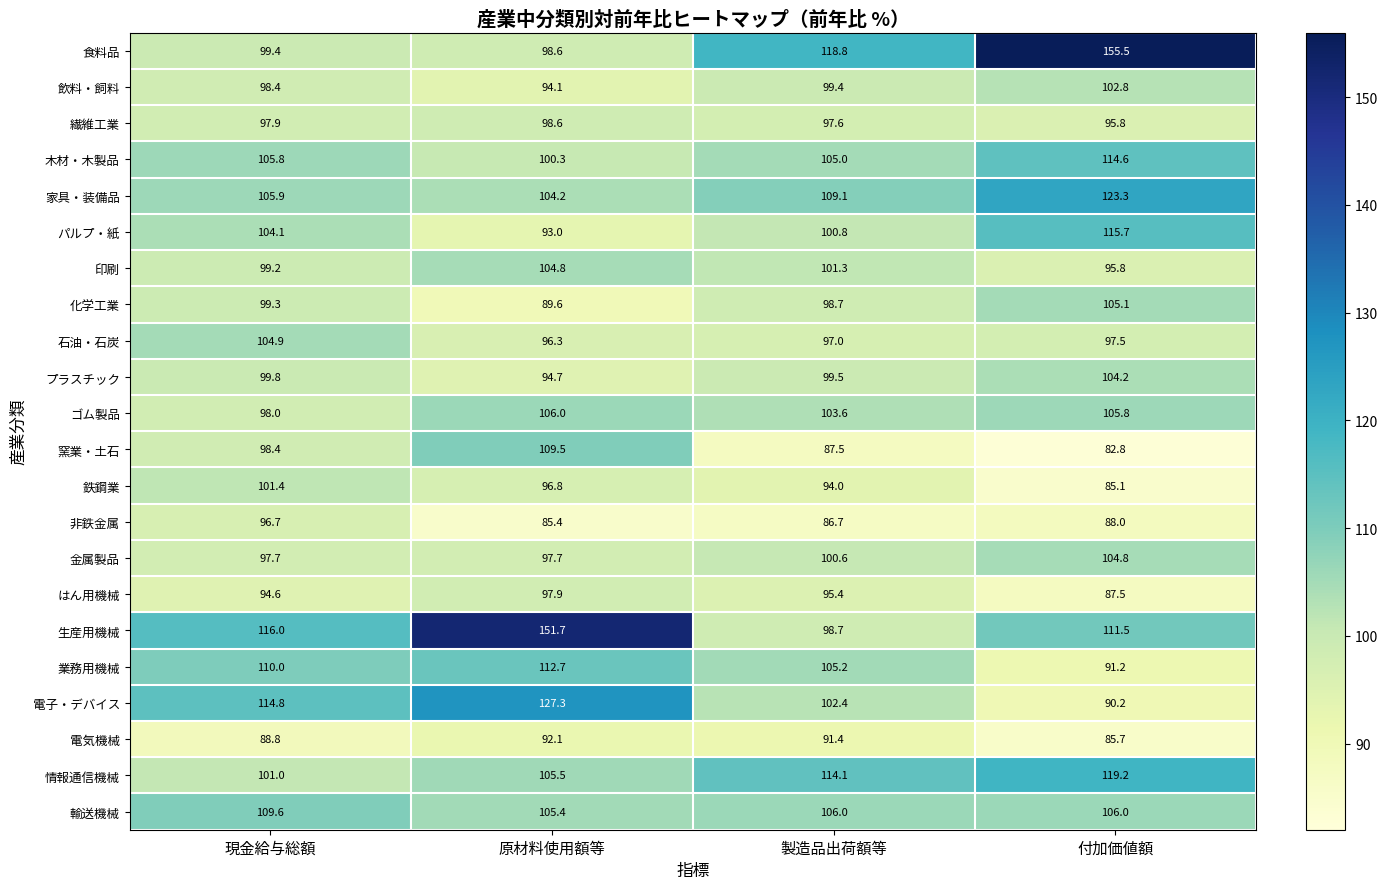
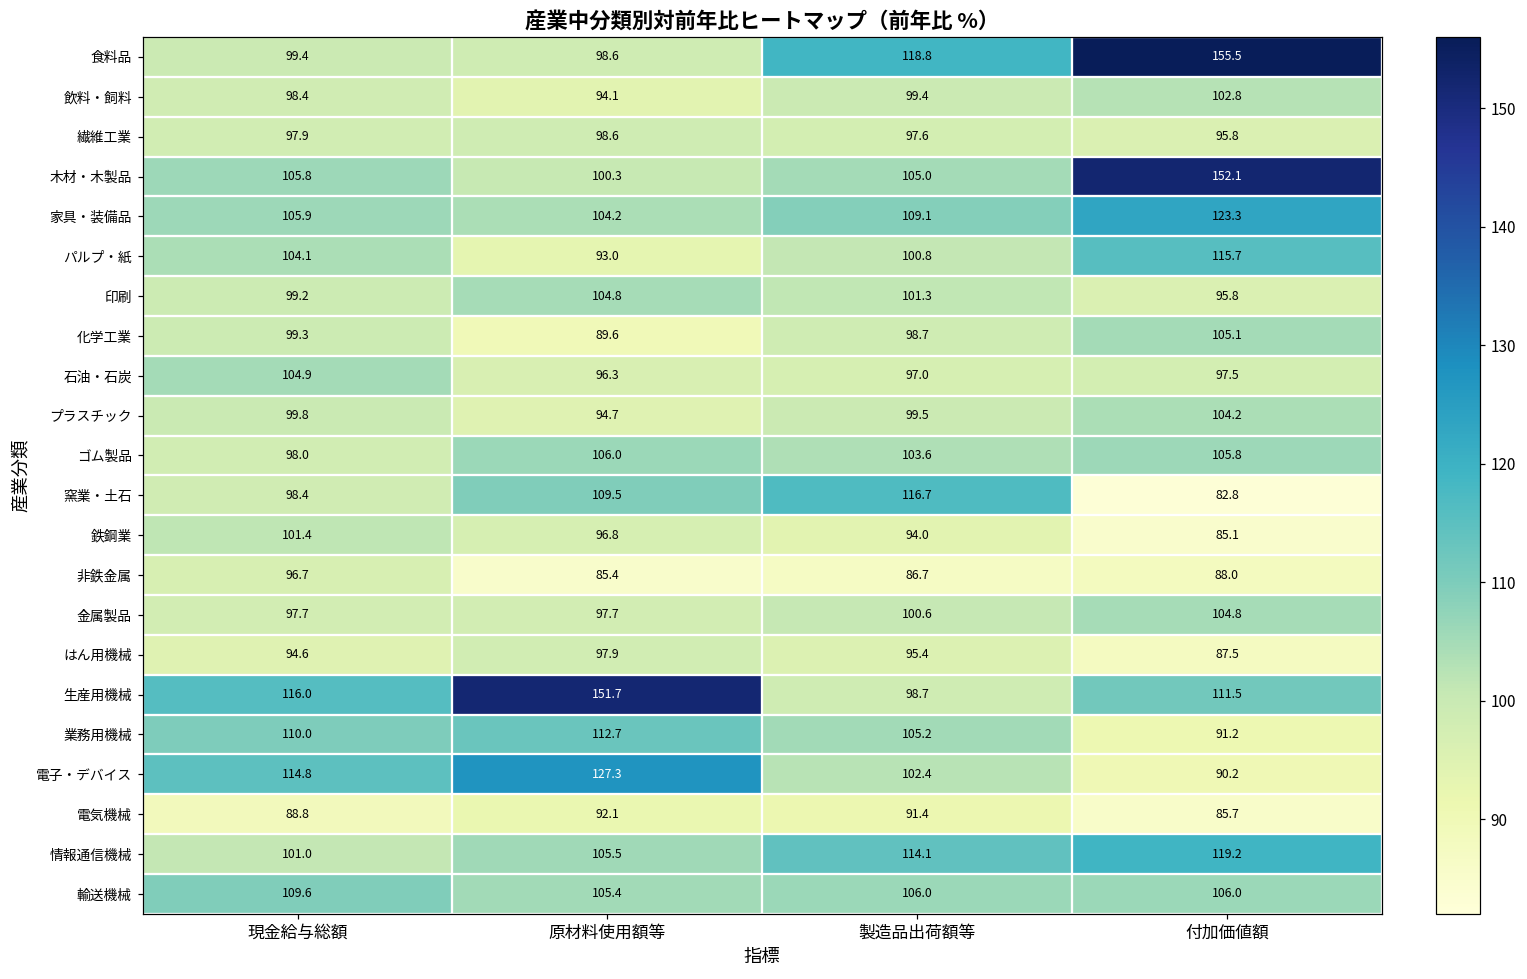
  {
    "食料品": {
      "現金給与総額": 99.4,
      "原材料使用額等": 98.6,
      "製造品出荷額等": 118.8,
      "付加価値額": 155.5
    },
    "飲料・飼料": {
      "現金給与総額": 98.4,
      "原材料使用額等": 94.1,
      "製造品出荷額等": 99.4,
      "付加価値額": 102.8
    },
    "繊維工業": {
      "現金給与総額": 97.9,
      "原材料使用額等": 98.6,
      "製造品出荷額等": 97.6,
      "付加価値額": 95.8
    },
    "木材・木製品": {
      "現金給与総額": 105.8,
      "原材料使用額等": 100.3,
      "製造品出荷額等": 105.0,
-     "付加価値額": 114.6
+     "付加価値額": 152.1
    },
    "家具・装備品": {
      "現金給与総額": 105.9,
      "原材料使用額等": 104.2,
      "製造品出荷額等": 109.1,
      "付加価値額": 123.3
    },
    "パルプ・紙": {
      "現金給与総額": 104.1,
      "原材料使用額等": 93.0,
      "製造品出荷額等": 100.8,
      "付加価値額": 115.7
    },
    "印刷": {
      "現金給与総額": 99.2,
      "原材料使用額等": 104.8,
      "製造品出荷額等": 101.3,
      "付加価値額": 95.8
    },
    "化学工業": {
      "現金給与総額": 99.3,
      "原材料使用額等": 89.6,
      "製造品出荷額等": 98.7,
      "付加価値額": 105.1
    },
    "石油・石炭": {
      "現金給与総額": 104.9,
      "原材料使用額等": 96.3,
      "製造品出荷額等": 97.0,
      "付加価値額": 97.5
    },
    "プラスチック": {
      "現金給与総額": 99.8,
      "原材料使用額等": 94.7,
      "製造品出荷額等": 99.5,
      "付加価値額": 104.2
    },
    "ゴム製品": {
      "現金給与総額": 98.0,
      "原材料使用額等": 106.0,
      "製造品出荷額等": 103.6,
      "付加価値額": 105.8
    },
    "窯業・土石": {
      "現金給与総額": 98.4,
      "原材料使用額等": 109.5,
-     "製造品出荷額等": 87.5,
+     "製造品出荷額等": 116.7,
      "付加価値額": 82.8
    },
    "鉄鋼業": {
      "現金給与総額": 101.4,
      "原材料使用額等": 96.8,
      "製造品出荷額等": 94.0,
      "付加価値額": 85.1
    },
    "非鉄金属": {
      "現金給与総額": 96.7,
      "原材料使用額等": 85.4,
      "製造品出荷額等": 86.7,
      "付加価値額": 88.0
    },
    "金属製品": {
      "現金給与総額": 97.7,
      "原材料使用額等": 97.7,
      "製造品出荷額等": 100.6,
      "付加価値額": 104.8
    },
    "はん用機械": {
      "現金給与総額": 94.6,
      "原材料使用額等": 97.9,
      "製造品出荷額等": 95.4,
      "付加価値額": 87.5
    },
    "生産用機械": {
      "現金給与総額": 116.0,
      "原材料使用額等": 151.7,
      "製造品出荷額等": 98.7,
      "付加価値額": 111.5
    },
    "業務用機械": {
      "現金給与総額": 110.0,
      "原材料使用額等": 112.7,
      "製造品出荷額等": 105.2,
      "付加価値額": 91.2
    },
    "電子・デバイス": {
      "現金給与総額": 114.8,
      "原材料使用額等": 127.3,
      "製造品出荷額等": 102.4,
      "付加価値額": 90.2
    },
    "電気機械": {
      "現金給与総額": 88.8,
      "原材料使用額等": 92.1,
      "製造品出荷額等": 91.4,
      "付加価値額": 85.7
    },
    "情報通信機械": {
      "現金給与総額": 101.0,
      "原材料使用額等": 105.5,
      "製造品出荷額等": 114.1,
      "付加価値額": 119.2
    },
    "輸送機械": {
      "現金給与総額": 109.6,
      "原材料使用額等": 105.4,
      "製造品出荷額等": 106.0,
      "付加価値額": 106.0
    }
  }
